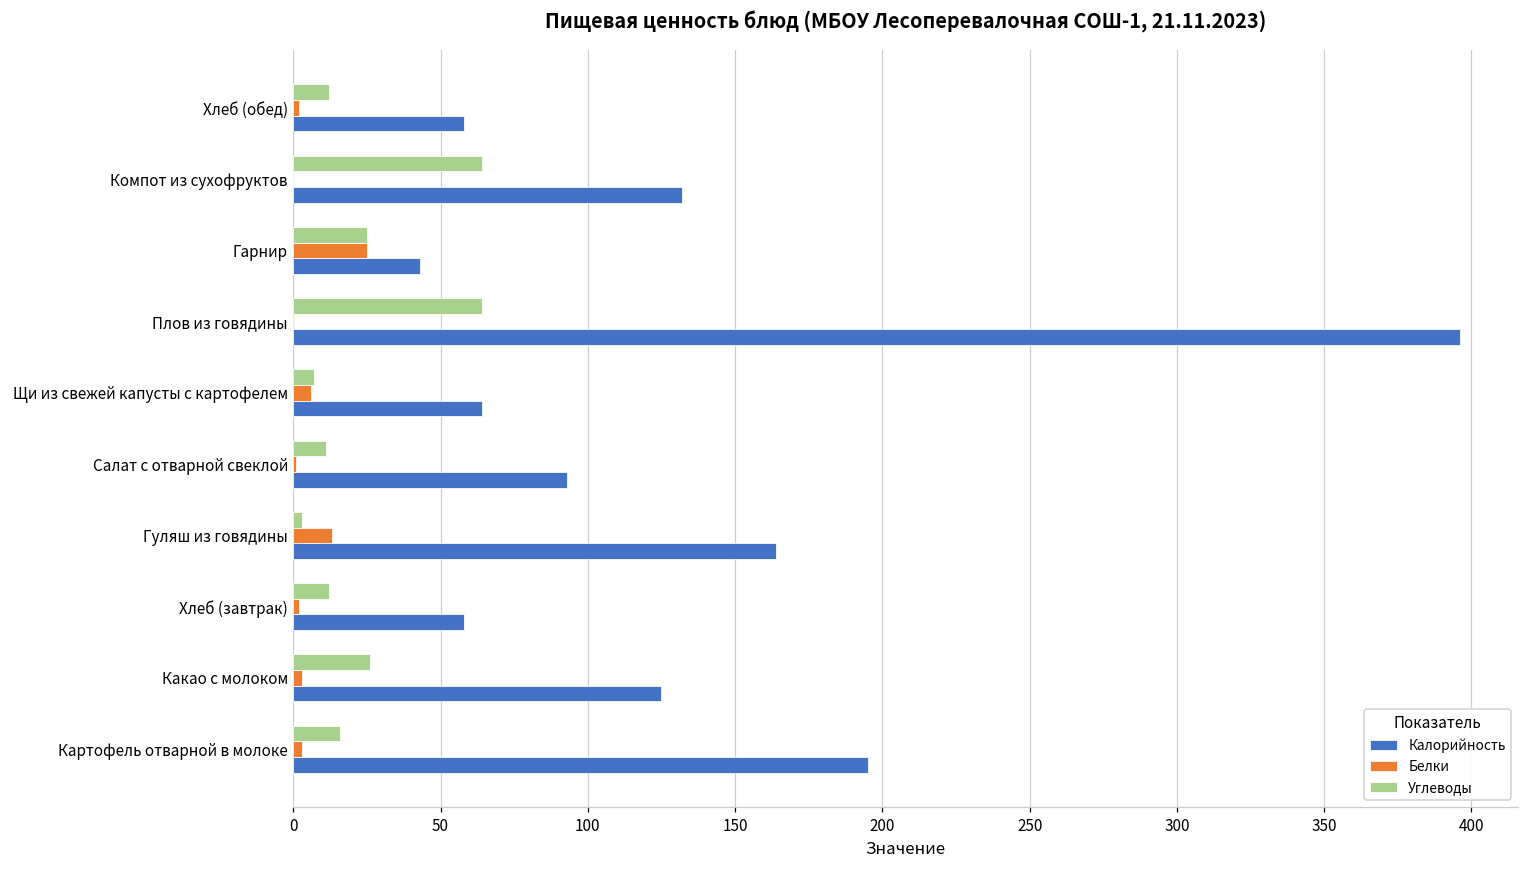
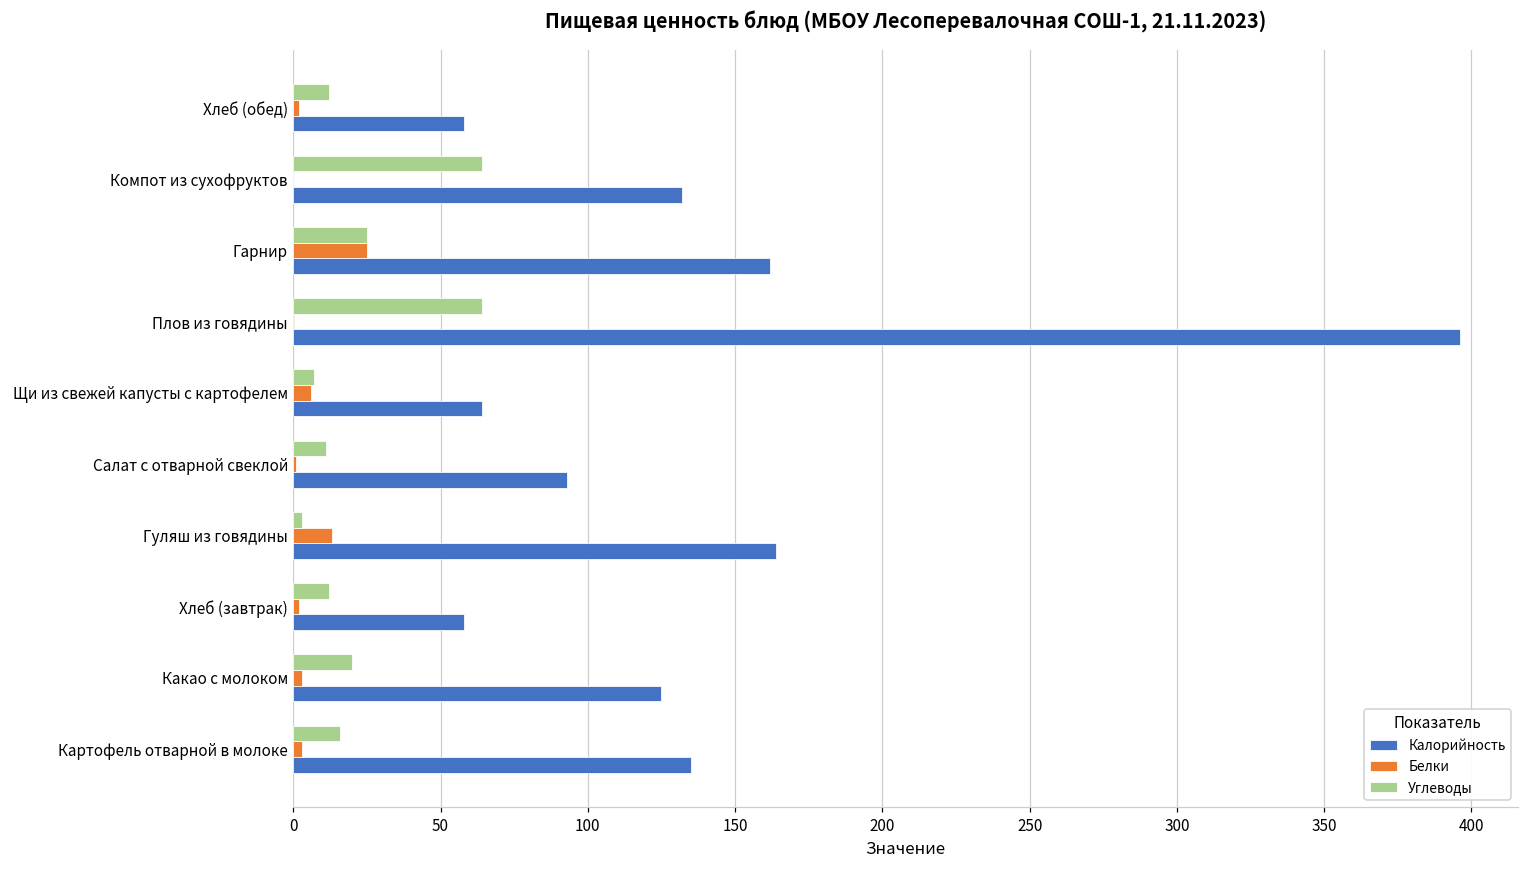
  {
    "Калорийность": {
      "Хлеб (обед)": 58,
      "Компот из сухофруктов": 132,
-     "Гарнир": 43,
+     "Гарнир": 162,
      "Плов из говядины": 396,
      "Щи из свежей капусты с картофелем": 64,
      "Салат с отварной свеклой": 93,
      "Гуляш из говядины": 164,
      "Хлеб (завтрак)": 58,
      "Какао с молоком": 125,
-     "Картофель отварной в молоке": 195
+     "Картофель отварной в молоке": 135
    },
    "Белки": {
      "Хлеб (обед)": 2,
      "Компот из сухофруктов": 0,
      "Гарнир": 25,
      "Щи из свежей капусты с картофелем": 6,
      "Гуляш из говядины": 13,
      "Хлеб (завтрак)": 2,
      "Какао с молоком": 3,
      "Картофель отварной в молоке": 3
    },
    "Углеводы": {
      "Хлеб (обед)": 12,
      "Компот из сухофруктов": 64,
      "Гарнир": 25,
      "Плов из говядины": 64,
      "Щи из свежей капусты с картофелем": 7,
      "Салат с отварной свеклой": 11,
      "Гуляш из говядины": 3,
      "Хлеб (завтрак)": 12,
-     "Какао с молоком": 26,
+     "Какао с молоком": 20,
      "Картофель отварной в молоке": 16
    }
  }
